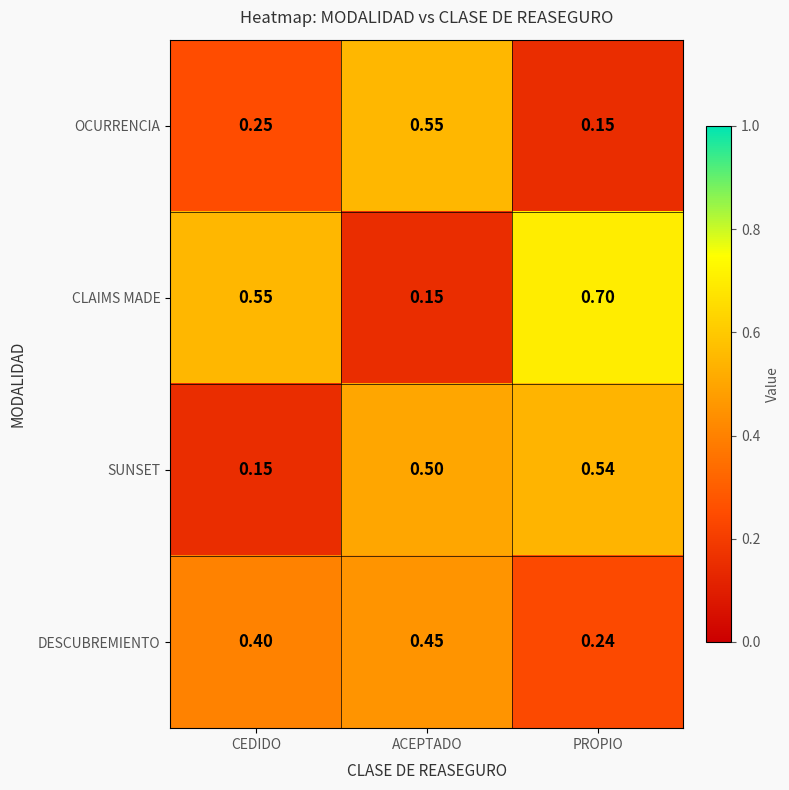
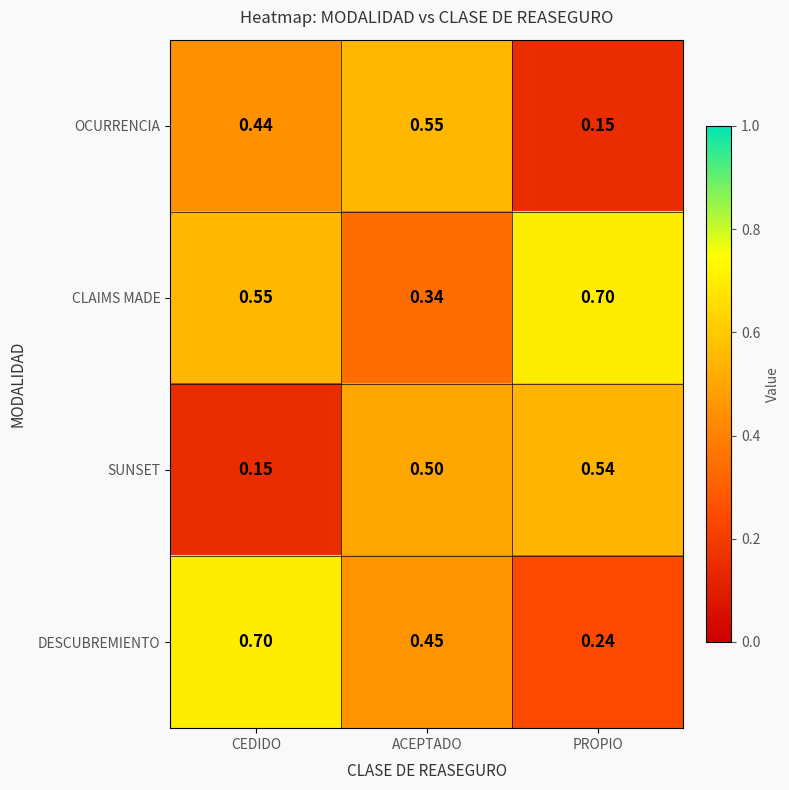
  {
    "OCURRENCIA": {
-     "CEDIDO": 0.25,
+     "CEDIDO": 0.44,
      "ACEPTADO": 0.55,
      "PROPIO": 0.15
    },
    "CLAIMS MADE": {
      "CEDIDO": 0.55,
-     "ACEPTADO": 0.15,
+     "ACEPTADO": 0.34,
      "PROPIO": 0.70
    },
    "SUNSET": {
      "CEDIDO": 0.15,
      "ACEPTADO": 0.50,
      "PROPIO": 0.54
    },
    "DESCUBREMIENTO": {
-     "CEDIDO": 0.40,
+     "CEDIDO": 0.70,
      "ACEPTADO": 0.45,
      "PROPIO": 0.24
    }
  }
